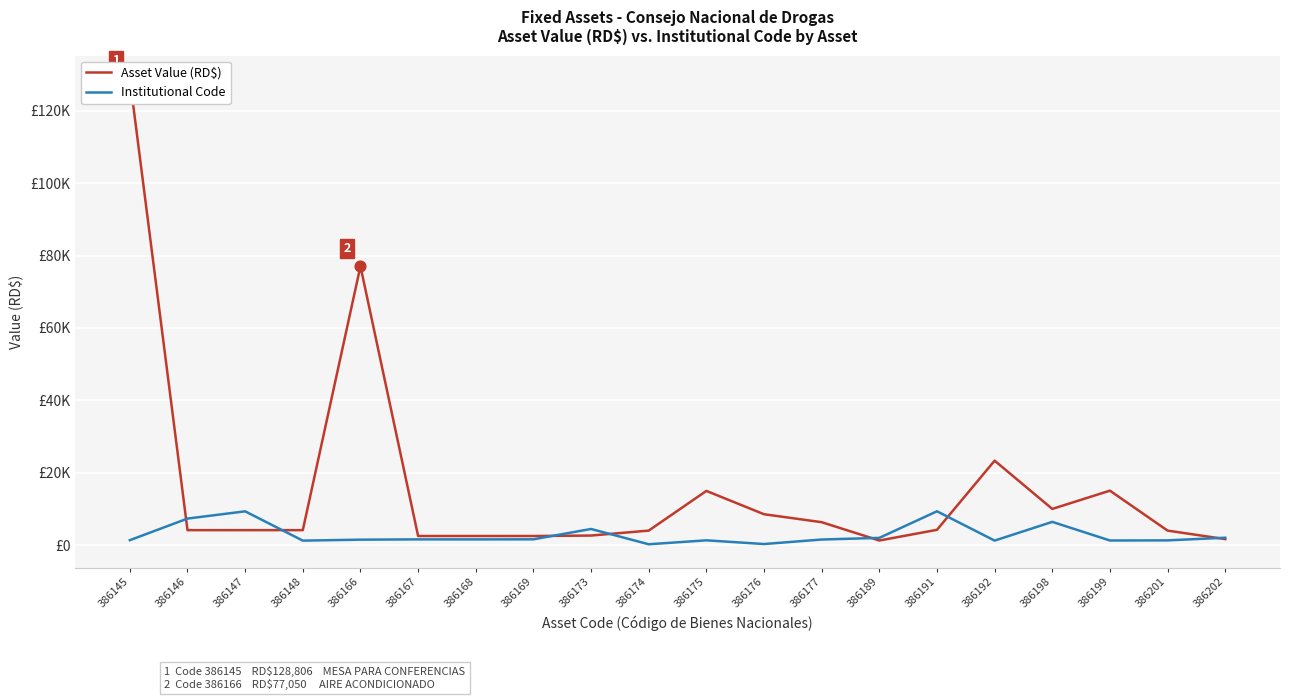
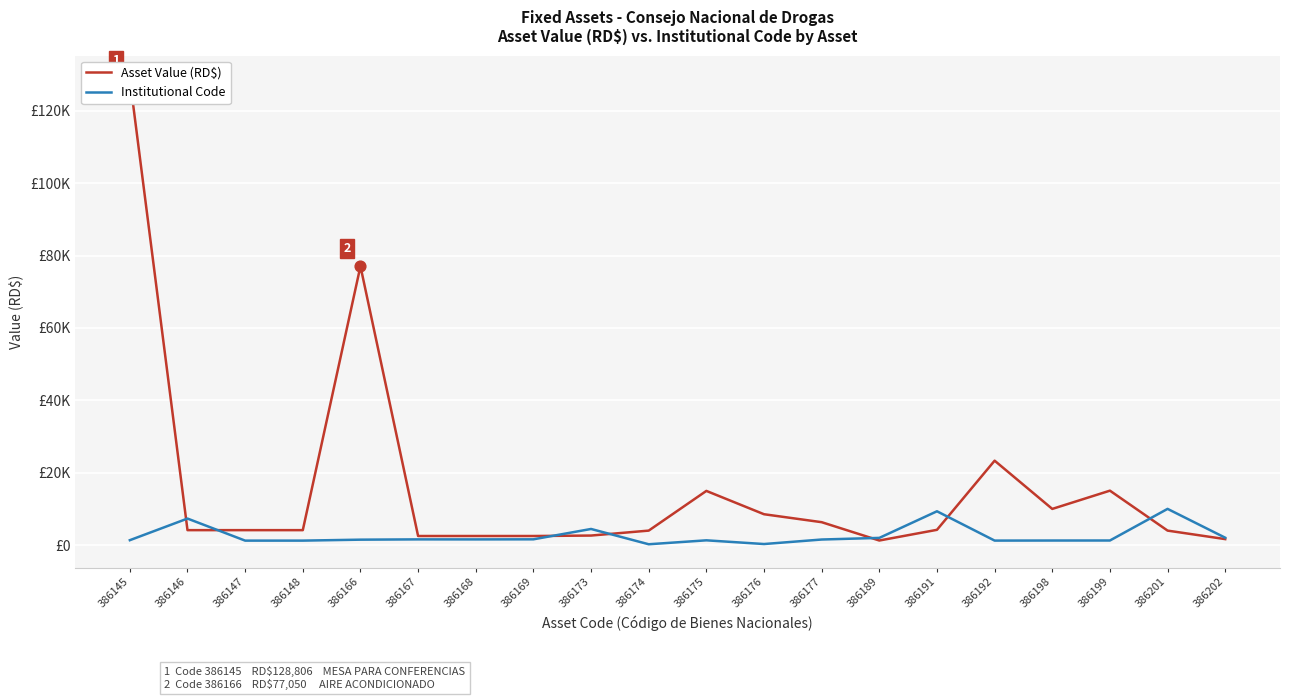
  {
    "Institutional Code": {
      "386145": "£1000",
      "386146": "£7000",
-     "386147": "£9000",
+     "386147": "£1000",
      "386148": "£1000",
      "386166": "£2000",
      "386167": "£2000",
      "386168": "£2000",
      "386169": "£2000",
      "386173": "£4000",
      "386174": "£0",
      "386175": "£1000",
      "386176": "£0",
      "386177": "£2000",
      "386189": "£2000",
      "386191": "£9000",
      "386192": "£1000",
-     "386198": "£6000",
+     "386198": "£1000",
      "386199": "£1000",
-     "386201": "£1000"
+     "386201": "£10000"
    }
  }
